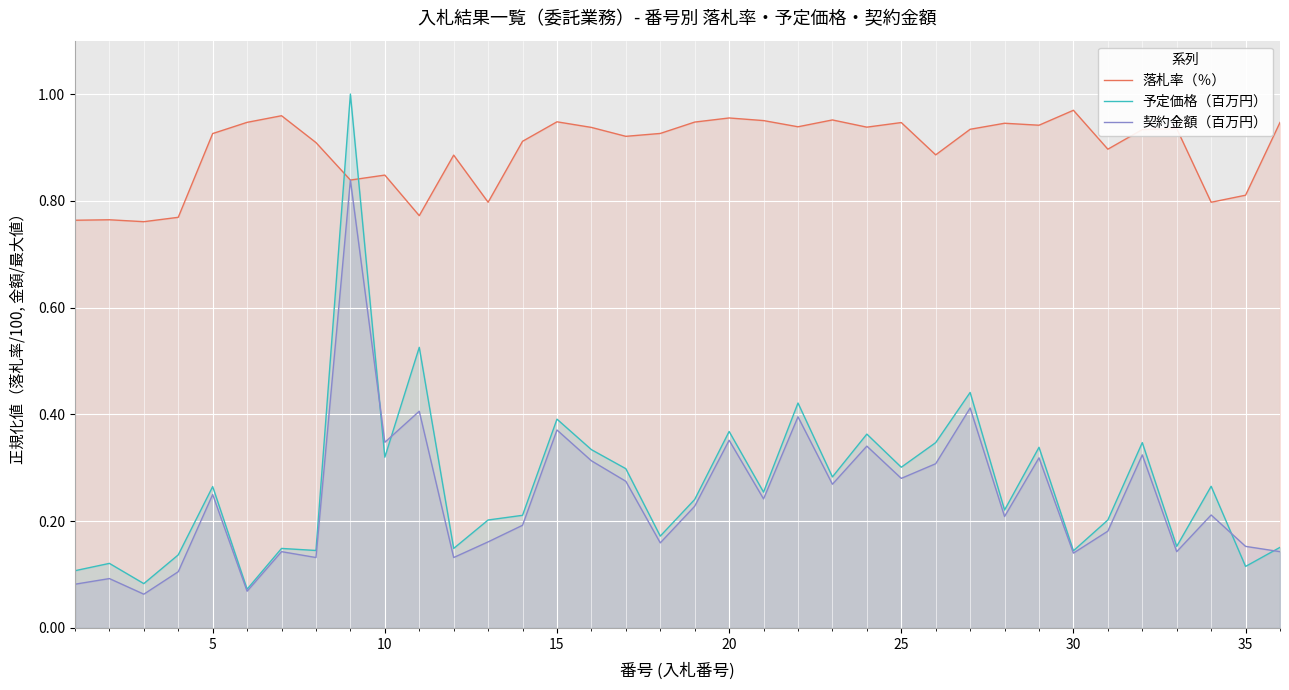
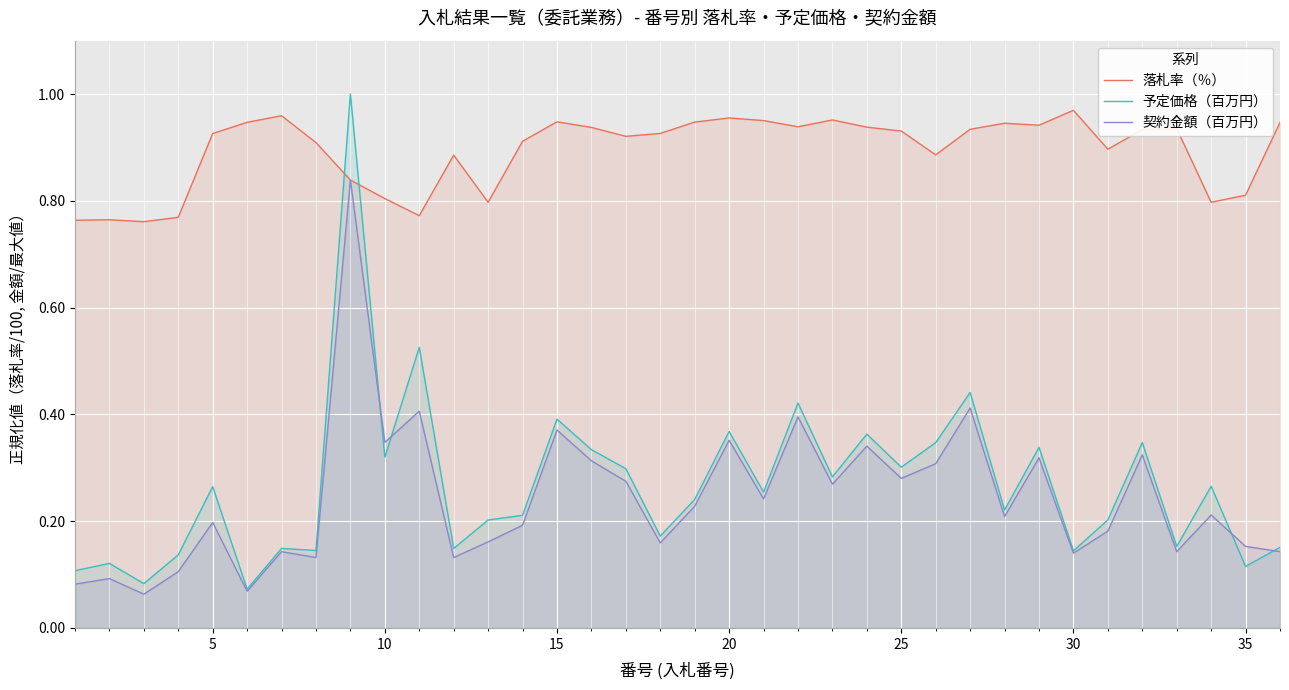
  {
    "落札率（％）": {
      "5": 0.93,
-     "10": 0.85,
+     "10": 0.80,
      "15": 0.95,
      "20": 0.96,
-     "25": 0.95,
+     "25": 0.93,
      "30": 0.97,
      "35": 0.81
    },
    "予定価格（百万円）": {
      "5": 0.26,
      "10": 0.32,
      "15": 0.39,
      "20": 0.37,
      "25": 0.30,
      "35": 0.12
    },
    "契約金額（百万円）": {
-     "5": 0.25,
+     "5": 0.20,
      "10": 0.35,
      "15": 0.37,
      "20": 0.35,
      "25": 0.28,
      "35": 0.15
    }
  }
